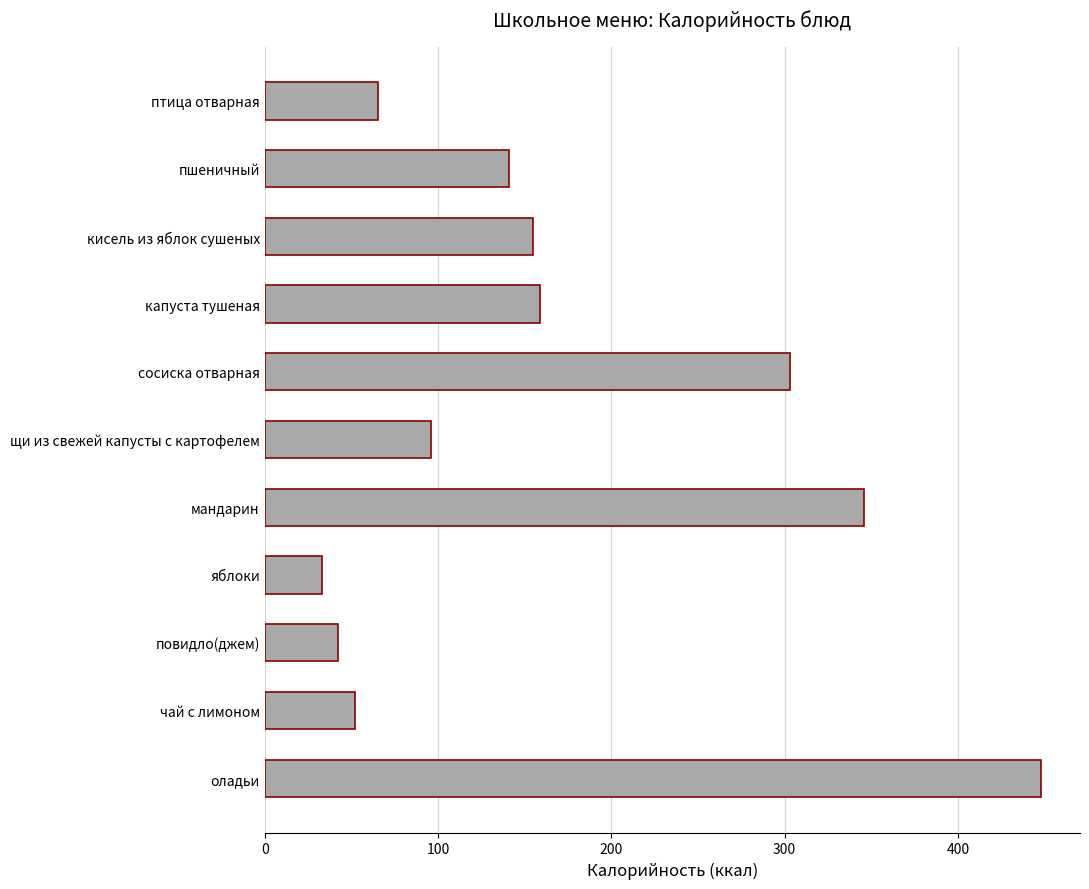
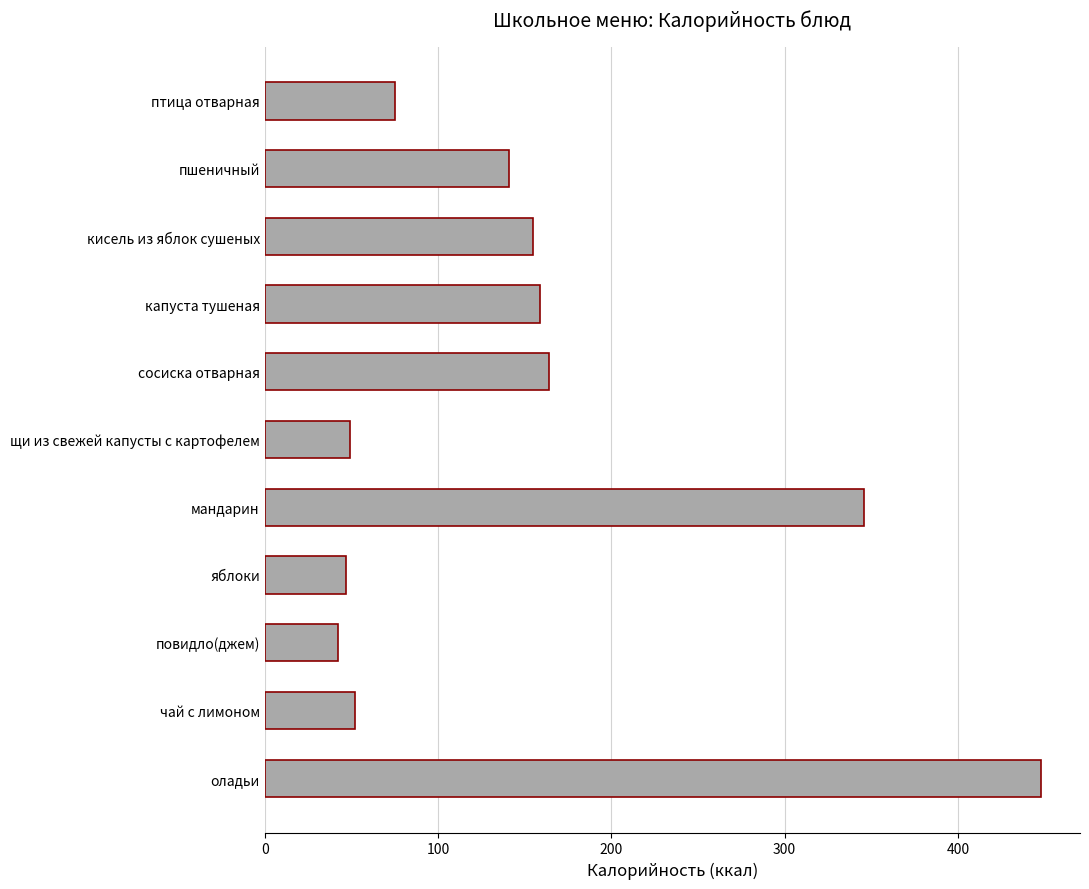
  {
-   "птица отварная": 66,
+   "птица отварная": 75,
    "пшеничный": 141,
    "кисель из яблок сушеных": 155,
    "капуста тушеная": 159,
-   "сосиска отварная": 303,
-   "щи из свежей капусты с картофелем": 96,
+   "сосиска отварная": 164,
+   "щи из свежей капусты с картофелем": 49,
    "мандарин": 346,
-   "яблоки": 33,
+   "яблоки": 47,
    "повидло(джем)": 42,
    "чай с лимоном": 52,
    "оладьи": 448
  }
